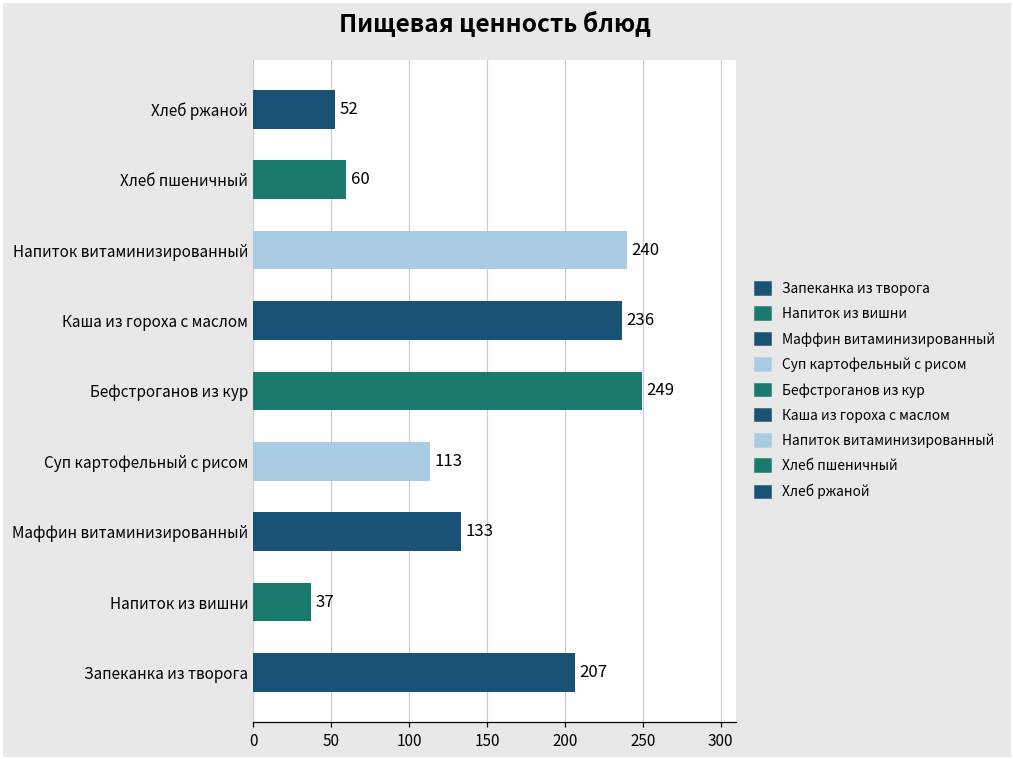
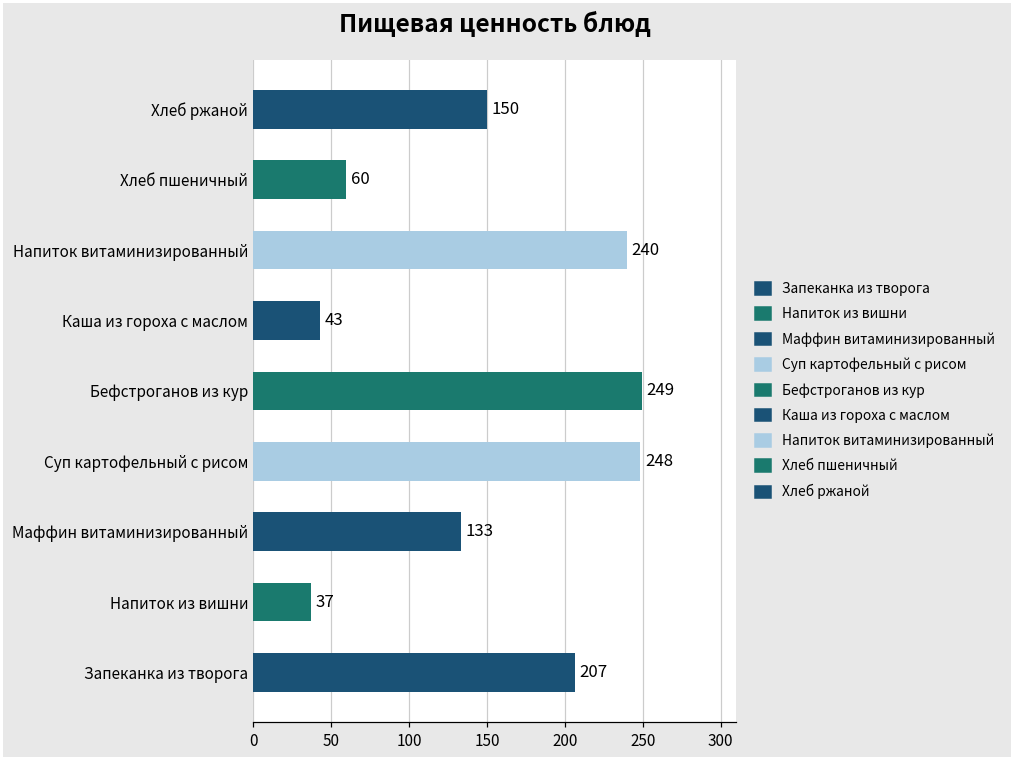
  {
-   "Хлеб ржаной": 52,
+   "Хлеб ржаной": 150,
    "Хлеб пшеничный": 60,
    "Напиток витаминизированный": 240,
-   "Каша из гороха с маслом": 236,
+   "Каша из гороха с маслом": 43,
    "Бефстроганов из кур": 249,
-   "Суп картофельный с рисом": 113,
+   "Суп картофельный с рисом": 248,
    "Маффин витаминизированный": 133,
    "Напиток из вишни": 37,
    "Запеканка из творога": 207
  }
